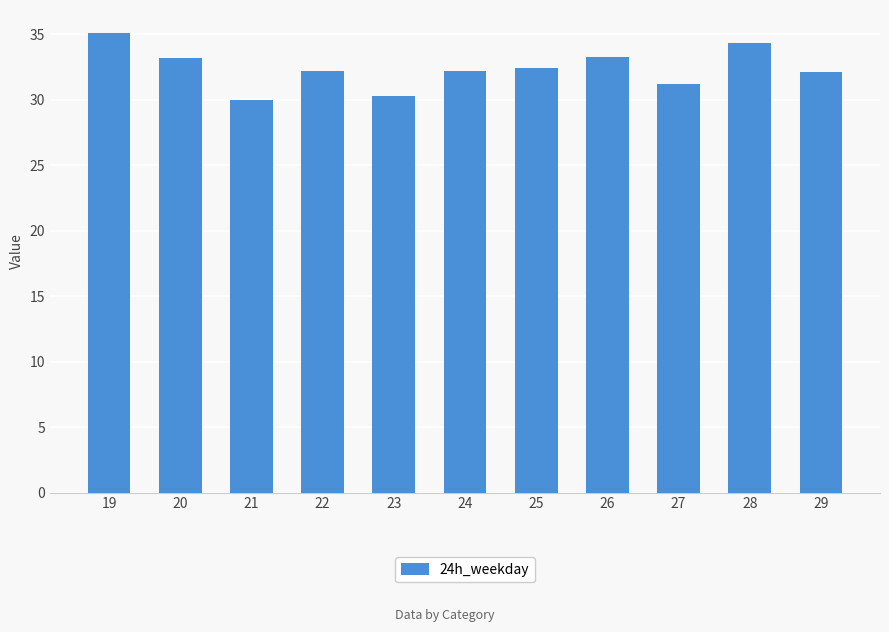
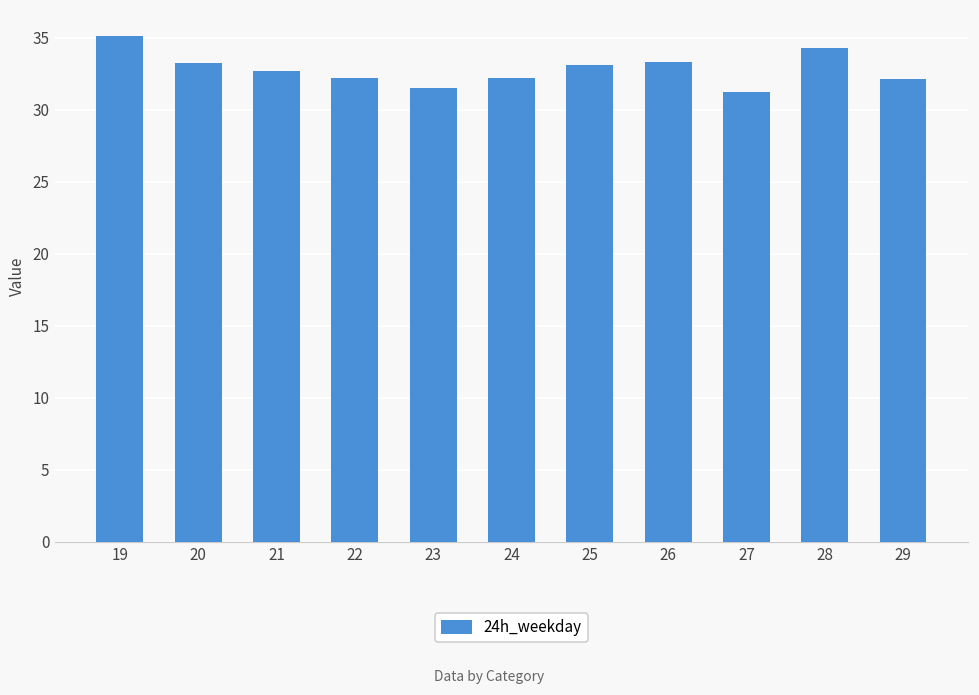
  {
    "19": 35.1,
    "20": 33.2,
-   "21": 30.0,
+   "21": 32.7,
    "22": 32.2,
-   "23": 30.3,
+   "23": 31.5,
    "24": 32.2,
-   "25": 32.4,
+   "25": 33.1,
    "26": 33.3,
    "27": 31.2,
    "28": 34.3,
    "29": 32.1
  }
